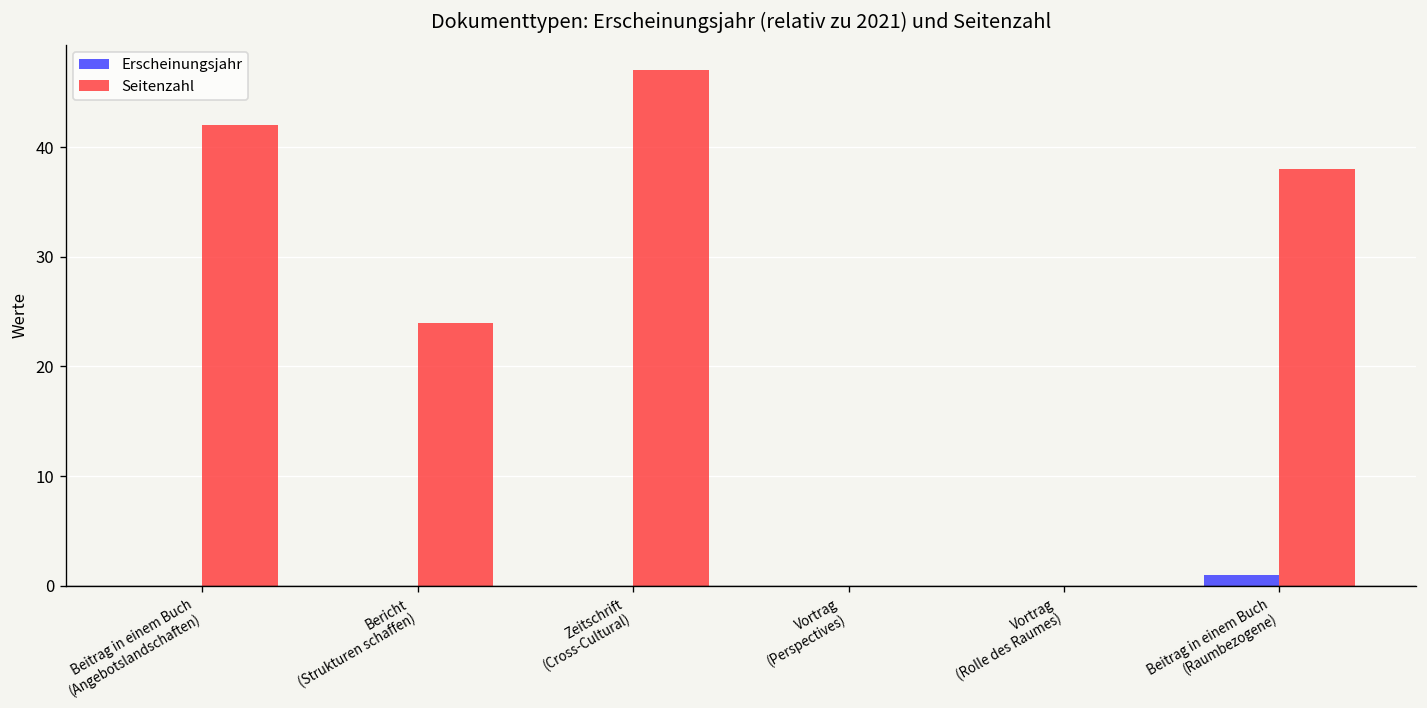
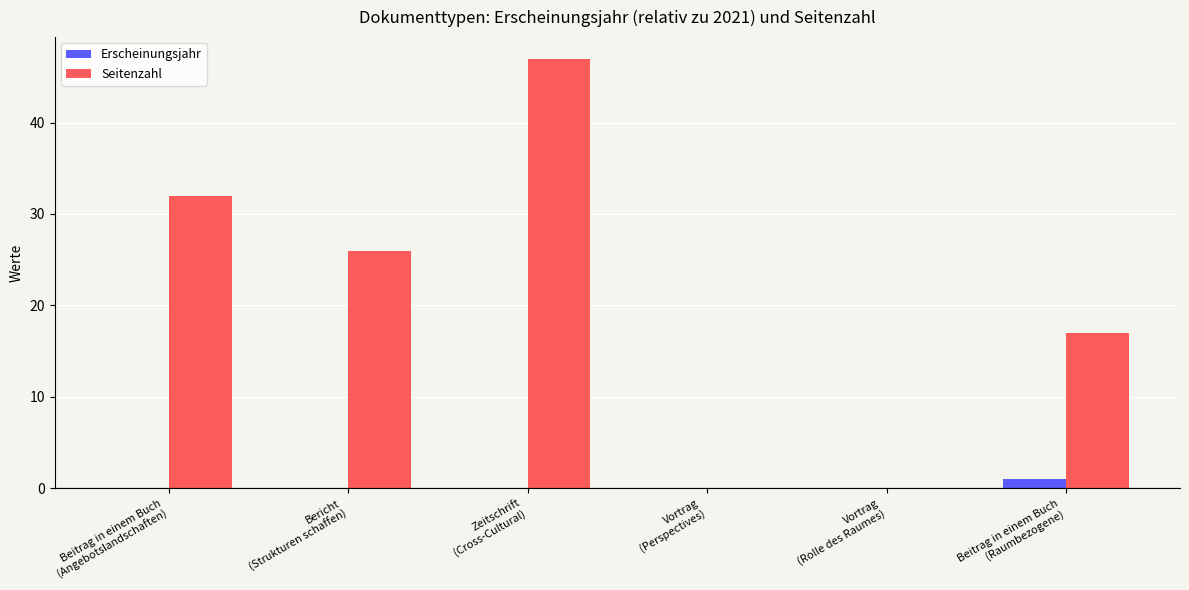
  {
    "Erscheinungsjahr": {
      "Beitrag in einem Buch (Angebotslandschaften)": 0,
      "Bericht (Strukturen schaffen)": 0,
      "Zeitschrift (Cross-Cultural)": 0,
      "Vortrag (Perspectives)": 0,
      "Vortrag (Rolle des Raumes)": 0,
      "Beitrag in einem Buch (Raumbezogene)": 1
    },
    "Seitenzahl": {
-     "Beitrag in einem Buch (Angebotslandschaften)": 42,
-     "Bericht (Strukturen schaffen)": 24,
+     "Beitrag in einem Buch (Angebotslandschaften)": 32,
+     "Bericht (Strukturen schaffen)": 26,
      "Zeitschrift (Cross-Cultural)": 47,
      "Vortrag (Perspectives)": 0,
      "Vortrag (Rolle des Raumes)": 0,
-     "Beitrag in einem Buch (Raumbezogene)": 38
+     "Beitrag in einem Buch (Raumbezogene)": 17
    }
  }
